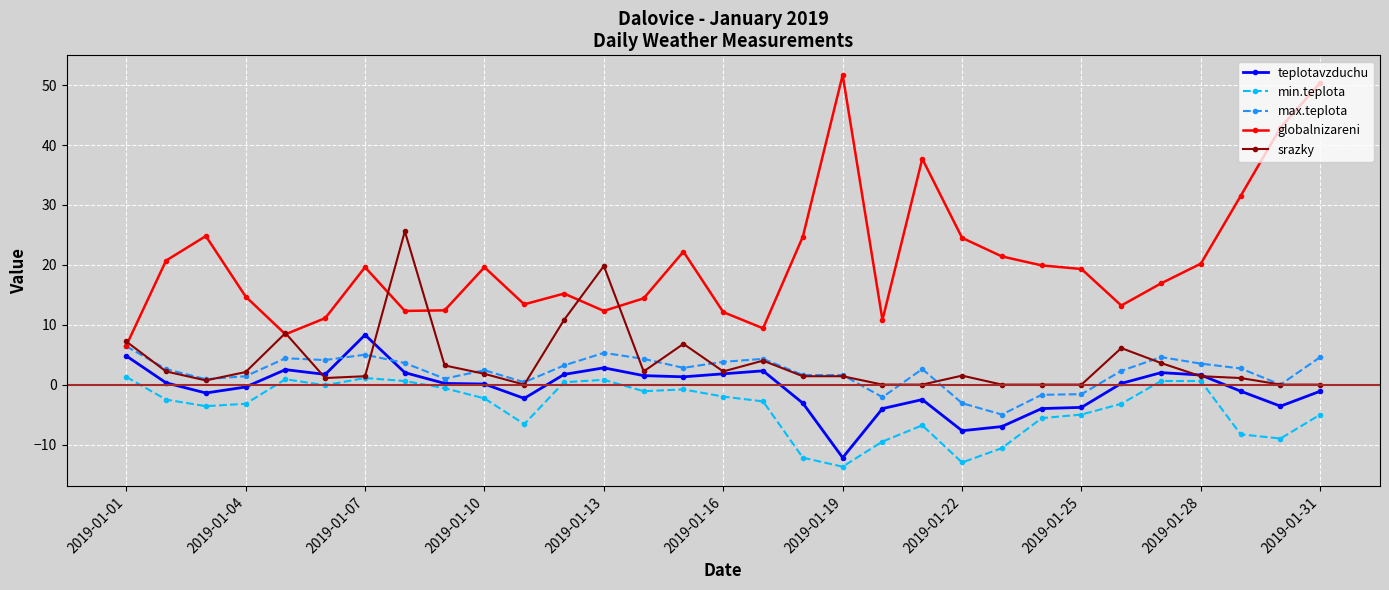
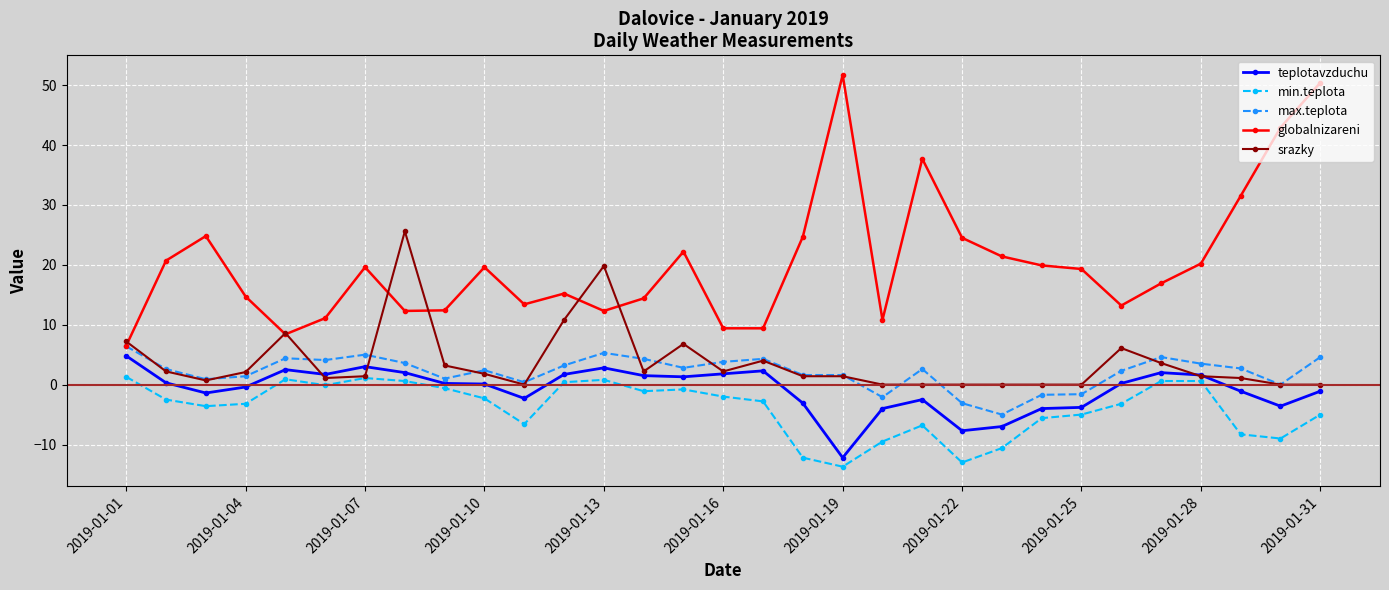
  {
    "teplotavzduchu": {
      "2019-01-01": 5,
      "2019-01-04": 0,
-     "2019-01-07": 8,
+     "2019-01-07": 3,
      "2019-01-10": 0,
      "2019-01-13": 3,
      "2019-01-19": -12,
      "2019-01-22": -8,
      "2019-01-25": -4,
      "2019-01-31": -1
    },
    "globalnizareni": {
      "2019-01-04": 15,
      "2019-01-07": 20,
      "2019-01-10": 20,
      "2019-01-13": 12,
-     "2019-01-16": 12,
+     "2019-01-16": 9,
      "2019-01-19": 52,
      "2019-01-22": 25,
      "2019-01-25": 19,
      "2019-01-28": 20
    },
    "srazky": {
      "2019-01-01": 7,
      "2019-01-04": 2,
      "2019-01-10": 2,
      "2019-01-13": 20,
-     "2019-01-22": 2,
+     "2019-01-22": 0,
      "2019-01-25": 0,
      "2019-01-31": 0
    }
  }
